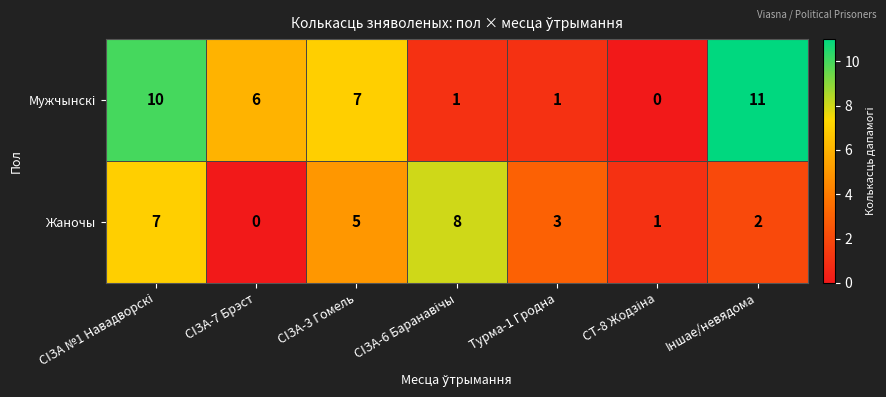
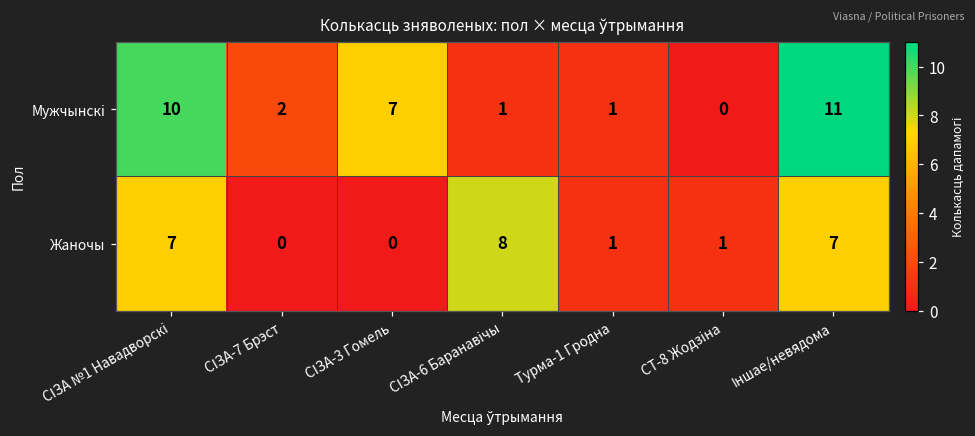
  {
    "Мужчынскі": {
      "СІЗА №1 Навадворскі": 10,
-     "СІЗА-7 Брэст": 6,
+     "СІЗА-7 Брэст": 2,
      "СІЗА-3 Гомель": 7,
      "СІЗА-6 Баранавічы": 1,
      "Турма-1 Гродна": 1,
      "СТ-8 Жодзіна": 0,
      "Іншае/невядома": 11
    },
    "Жаночы": {
      "СІЗА №1 Навадворскі": 7,
      "СІЗА-7 Брэст": 0,
-     "СІЗА-3 Гомель": 5,
+     "СІЗА-3 Гомель": 0,
      "СІЗА-6 Баранавічы": 8,
-     "Турма-1 Гродна": 3,
+     "Турма-1 Гродна": 1,
      "СТ-8 Жодзіна": 1,
-     "Іншае/невядома": 2
+     "Іншае/невядома": 7
    }
  }
